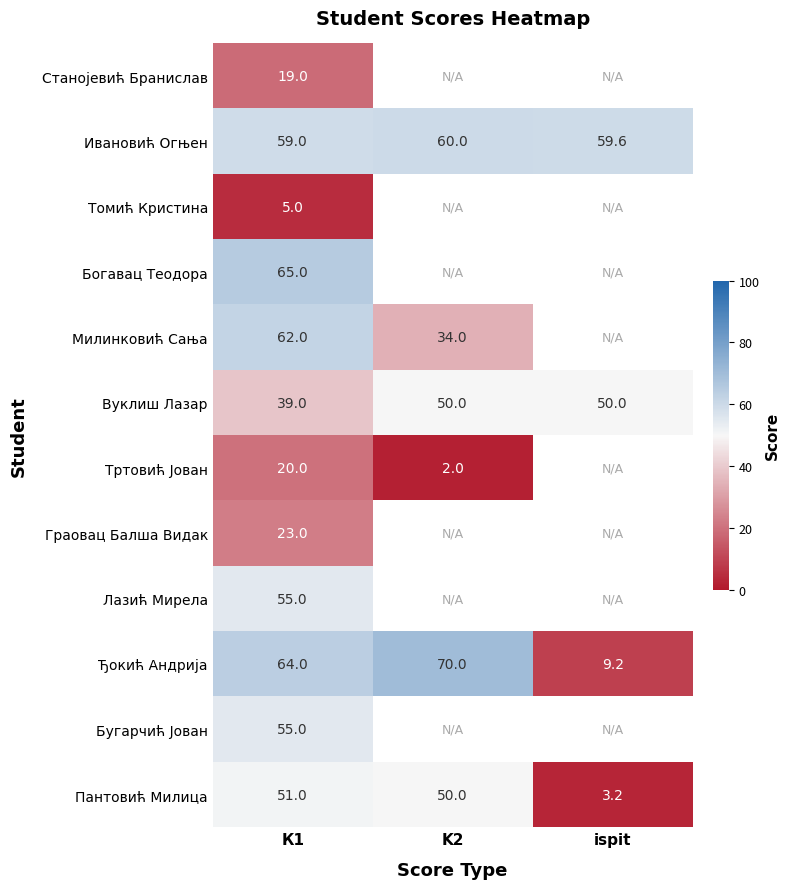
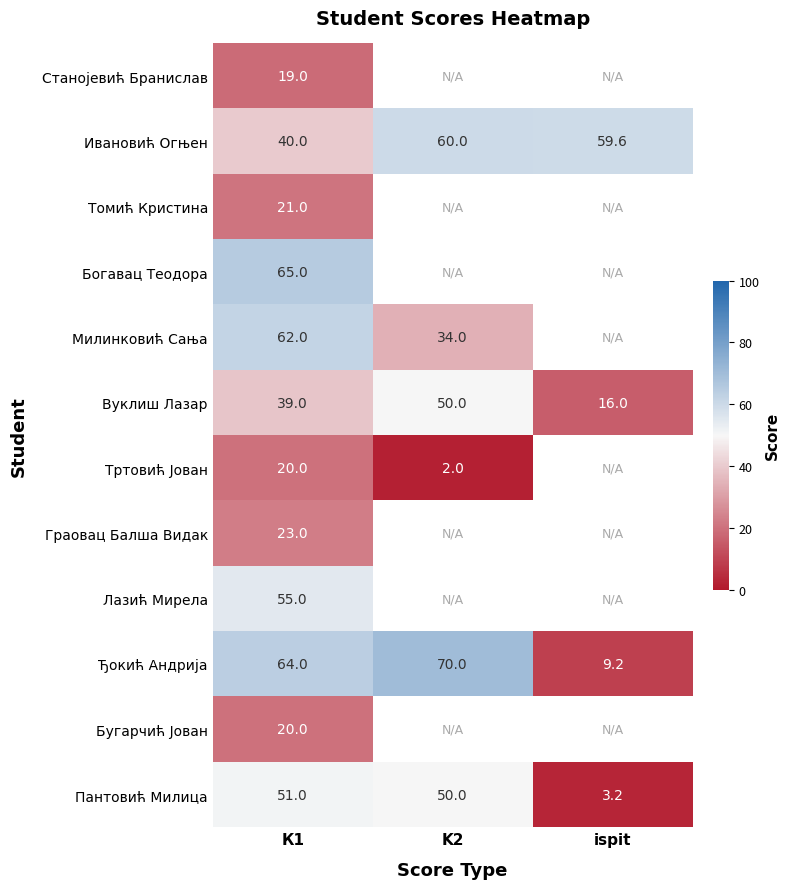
  {
    "Станојевић Бранислав": {
      "К1": 19.0
    },
    "Ивановић Огњен": {
-     "К1": 59.0,
+     "К1": 40.0,
      "K2": 60.0,
      "ispit": 59.6
    },
    "Томић Кристина": {
-     "К1": 5.0
+     "К1": 21.0
    },
    "Богавац Теодора": {
      "К1": 65.0
    },
    "Милинковић Сања": {
      "К1": 62.0,
      "K2": 34.0
    },
    "Вуклиш Лазар": {
      "К1": 39.0,
      "K2": 50.0,
-     "ispit": 50.0
+     "ispit": 16.0
    },
    "Тртовић Јован": {
      "К1": 20.0,
      "K2": 2.0
    },
    "Граовац Балша Видак": {
      "К1": 23.0
    },
    "Лазић Мирела": {
      "К1": 55.0
    },
    "Ђокић Андрија": {
      "К1": 64.0,
      "K2": 70.0,
      "ispit": 9.2
    },
    "Бугарчић Јован": {
-     "К1": 55.0
+     "К1": 20.0
    },
    "Пантовић Милица": {
      "К1": 51.0,
      "K2": 50.0,
      "ispit": 3.2
    }
  }
